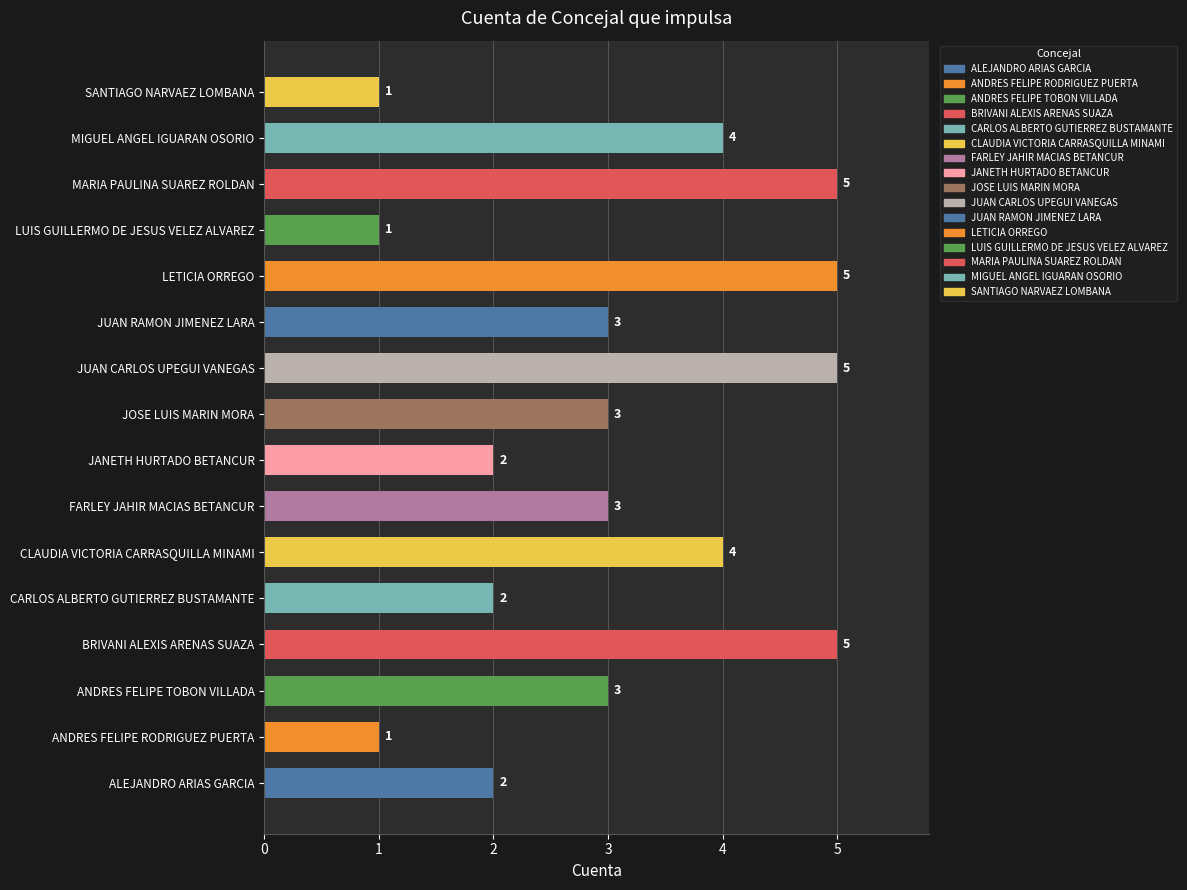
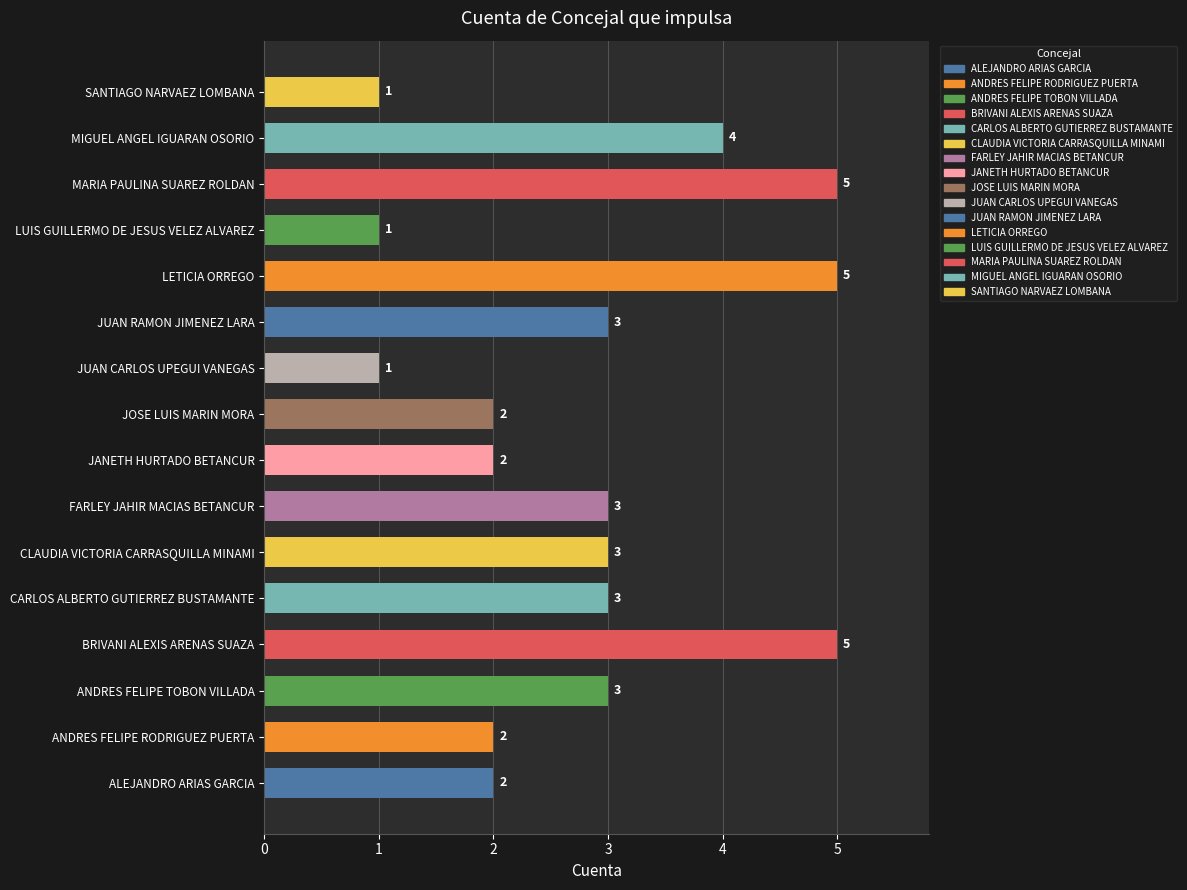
  {
    "SANTIAGO NARVAEZ LOMBANA": 1,
    "MIGUEL ANGEL IGUARAN OSORIO": 4,
    "MARIA PAULINA SUAREZ ROLDAN": 5,
    "LUIS GUILLERMO DE JESUS VELEZ ALVAREZ": 1,
    "LETICIA ORREGO": 5,
    "JUAN RAMON JIMENEZ LARA": 3,
-   "JUAN CARLOS UPEGUI VANEGAS": 5,
-   "JOSE LUIS MARIN MORA": 3,
+   "JUAN CARLOS UPEGUI VANEGAS": 1,
+   "JOSE LUIS MARIN MORA": 2,
    "JANETH HURTADO BETANCUR": 2,
    "FARLEY JAHIR MACIAS BETANCUR": 3,
-   "CLAUDIA VICTORIA CARRASQUILLA MINAMI": 4,
-   "CARLOS ALBERTO GUTIERREZ BUSTAMANTE": 2,
+   "CLAUDIA VICTORIA CARRASQUILLA MINAMI": 3,
+   "CARLOS ALBERTO GUTIERREZ BUSTAMANTE": 3,
    "BRIVANI ALEXIS ARENAS SUAZA": 5,
    "ANDRES FELIPE TOBON VILLADA": 3,
-   "ANDRES FELIPE RODRIGUEZ PUERTA": 1,
+   "ANDRES FELIPE RODRIGUEZ PUERTA": 2,
    "ALEJANDRO ARIAS GARCIA": 2
  }
